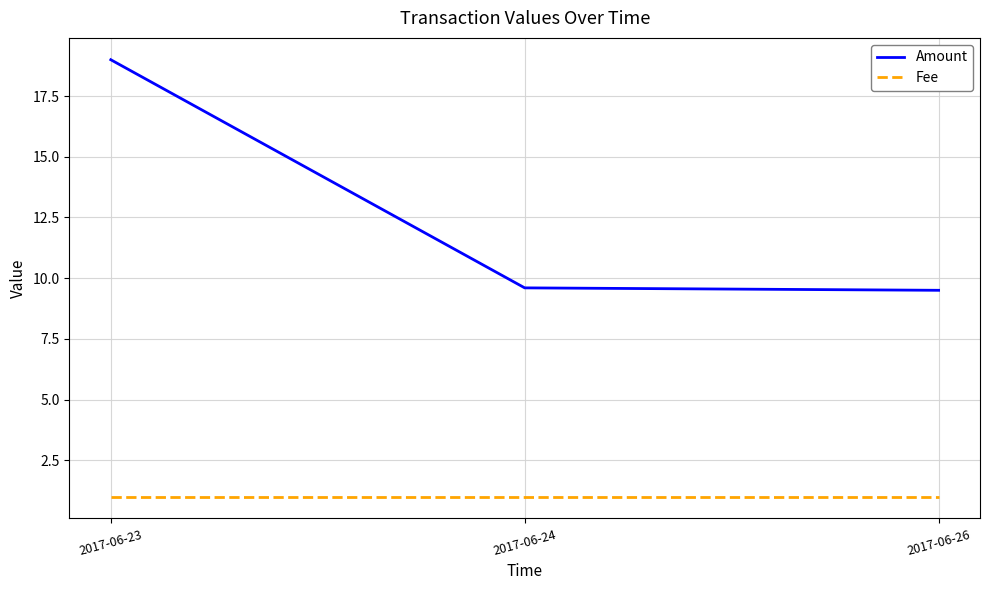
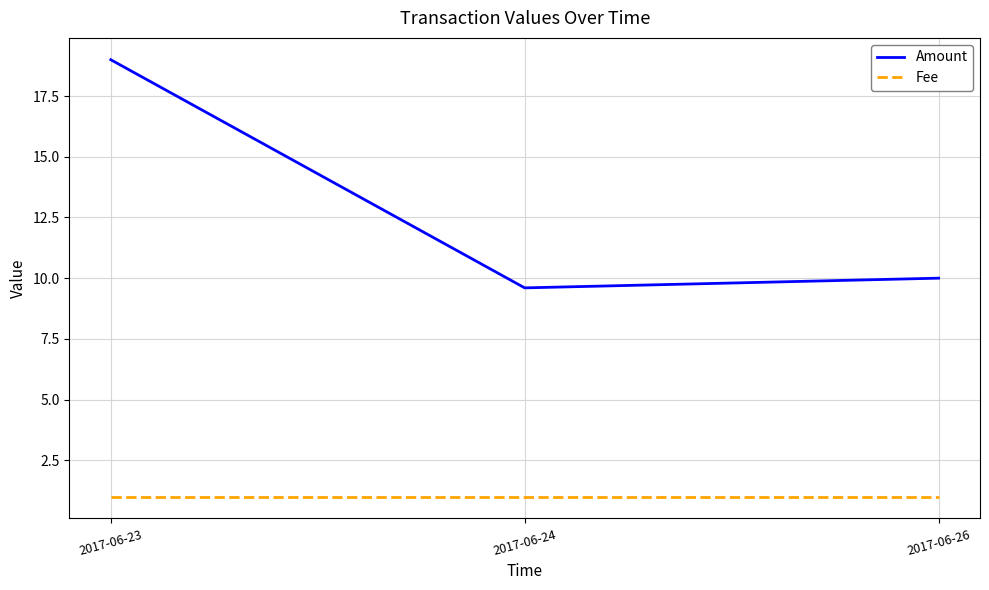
  {
    "Amount": {
      "2017-06-23": 19.0,
      "2017-06-24": 9.6,
-     "2017-06-26": 9.5
+     "2017-06-26": 10.0
    },
    "Fee": {
      "2017-06-23": 1.0,
      "2017-06-24": 1.0,
      "2017-06-26": 1.0
    }
  }
